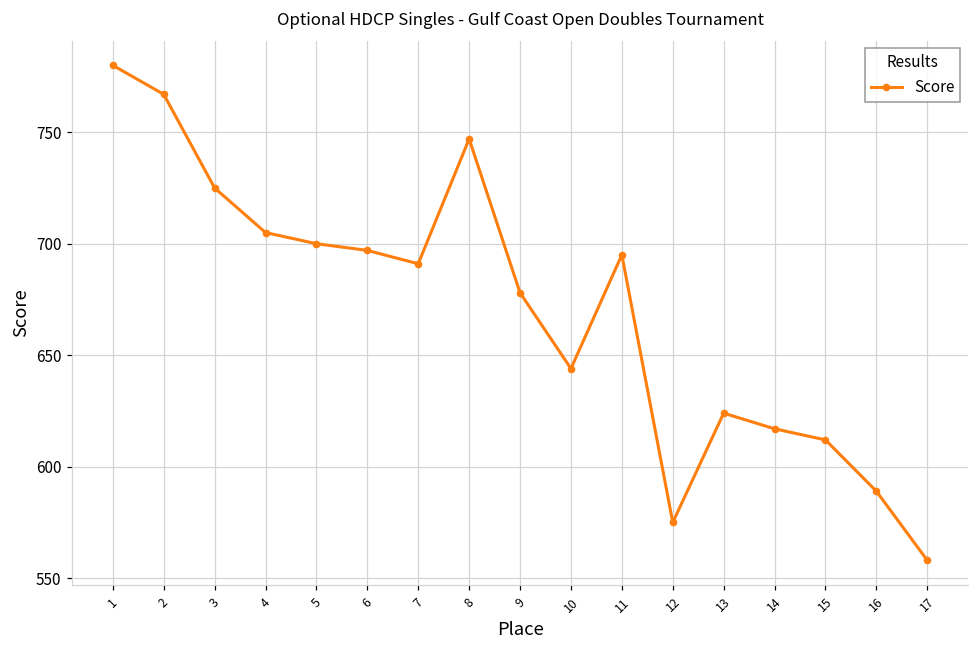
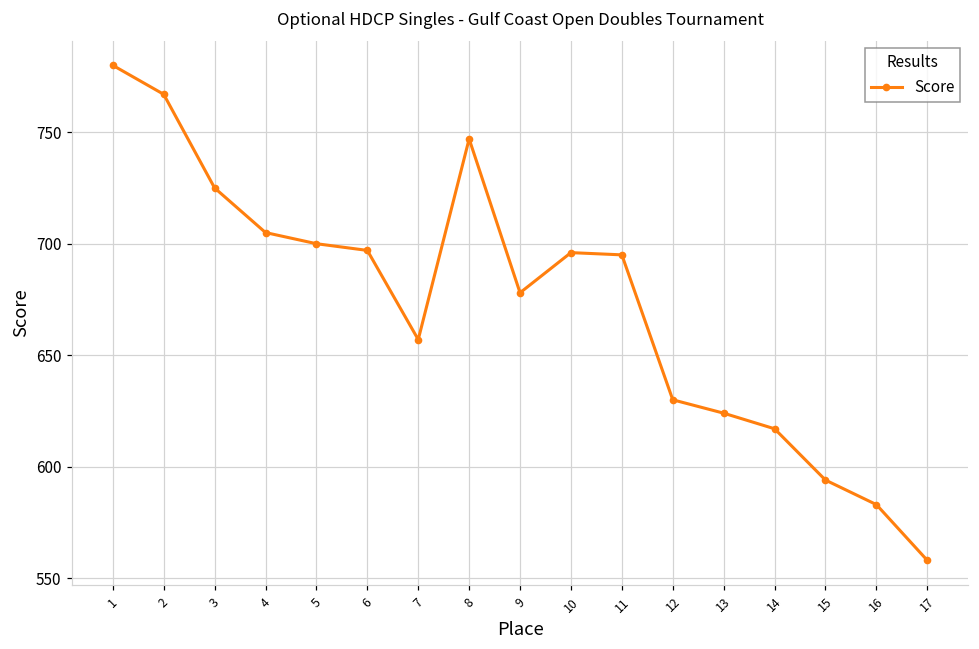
  {
    "1": 780,
    "2": 767,
    "3": 725,
    "4": 705,
    "5": 700,
    "6": 697,
-   "7": 691,
+   "7": 657,
    "8": 747,
    "9": 678,
-   "10": 644,
+   "10": 696,
    "11": 695,
-   "12": 575,
+   "12": 630,
    "13": 624,
    "14": 617,
-   "15": 612,
-   "16": 589,
+   "15": 594,
+   "16": 583,
    "17": 558
  }
